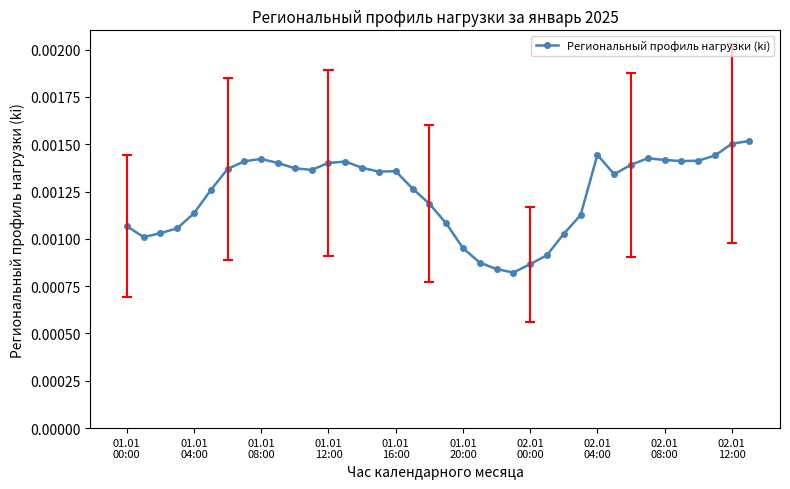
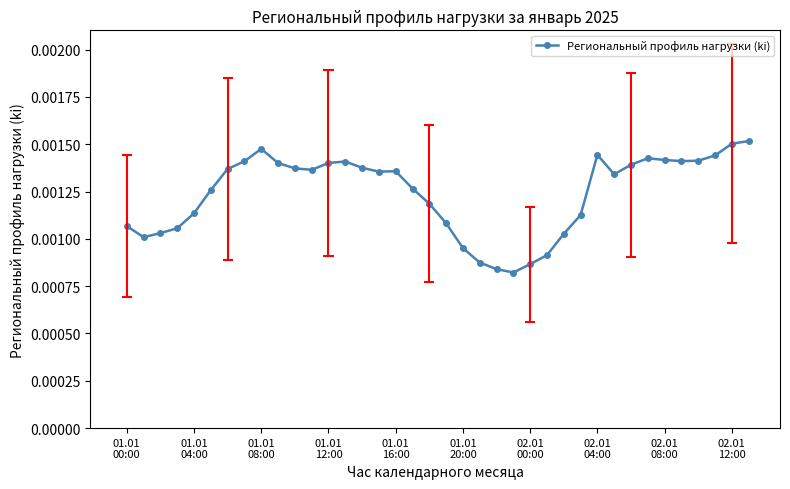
  {
    "01.01 00:00": 0.00107,
    "01.01 04:00": 0.00114,
-   "01.01 08:00": 0.00142,
+   "01.01 08:00": 0.00148,
    "01.01 12:00": 0.00140,
    "01.01 16:00": 0.00136,
    "01.01 20:00": 0.00095,
    "02.01 00:00": 0.00087,
    "02.01 04:00": 0.00144,
    "02.01 08:00": 0.00142,
    "02.01 12:00": 0.00150
  }
